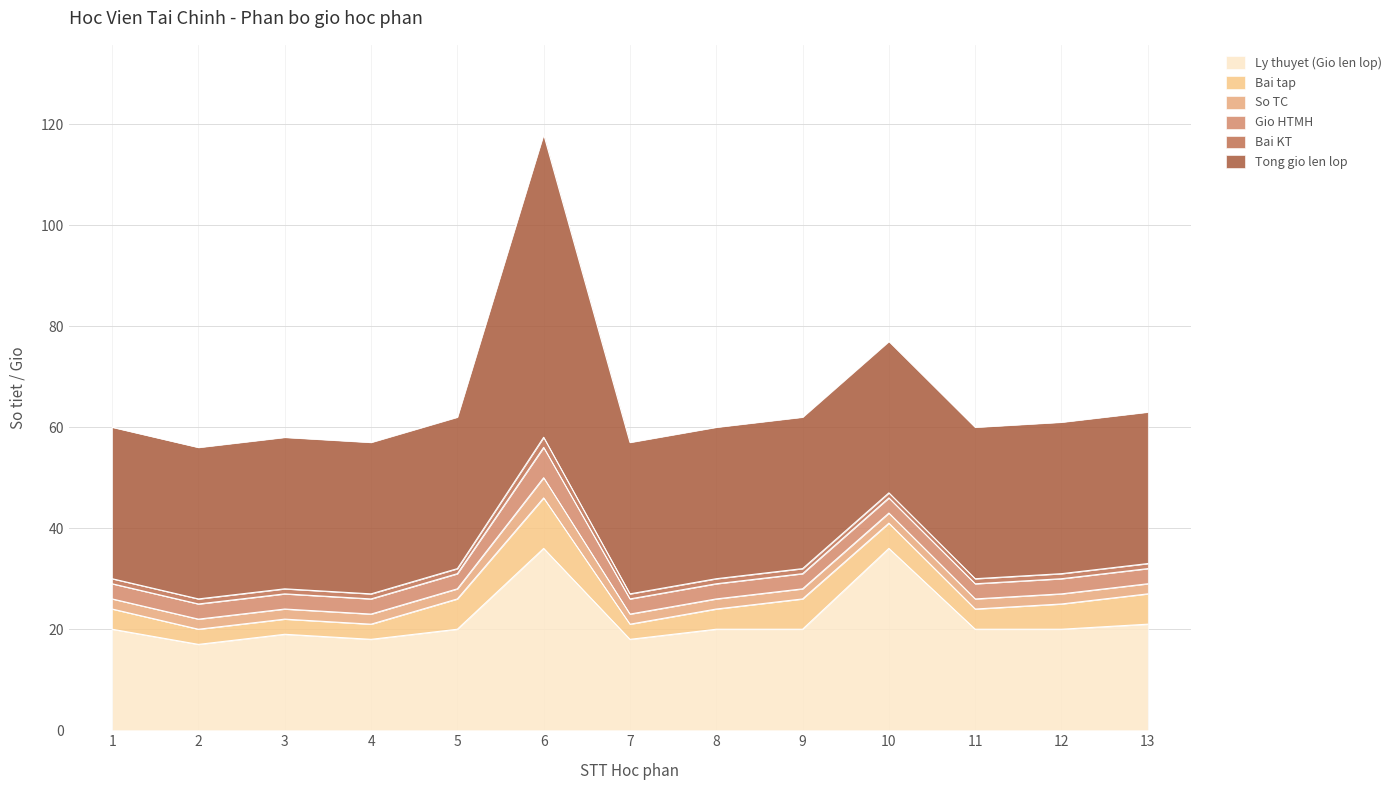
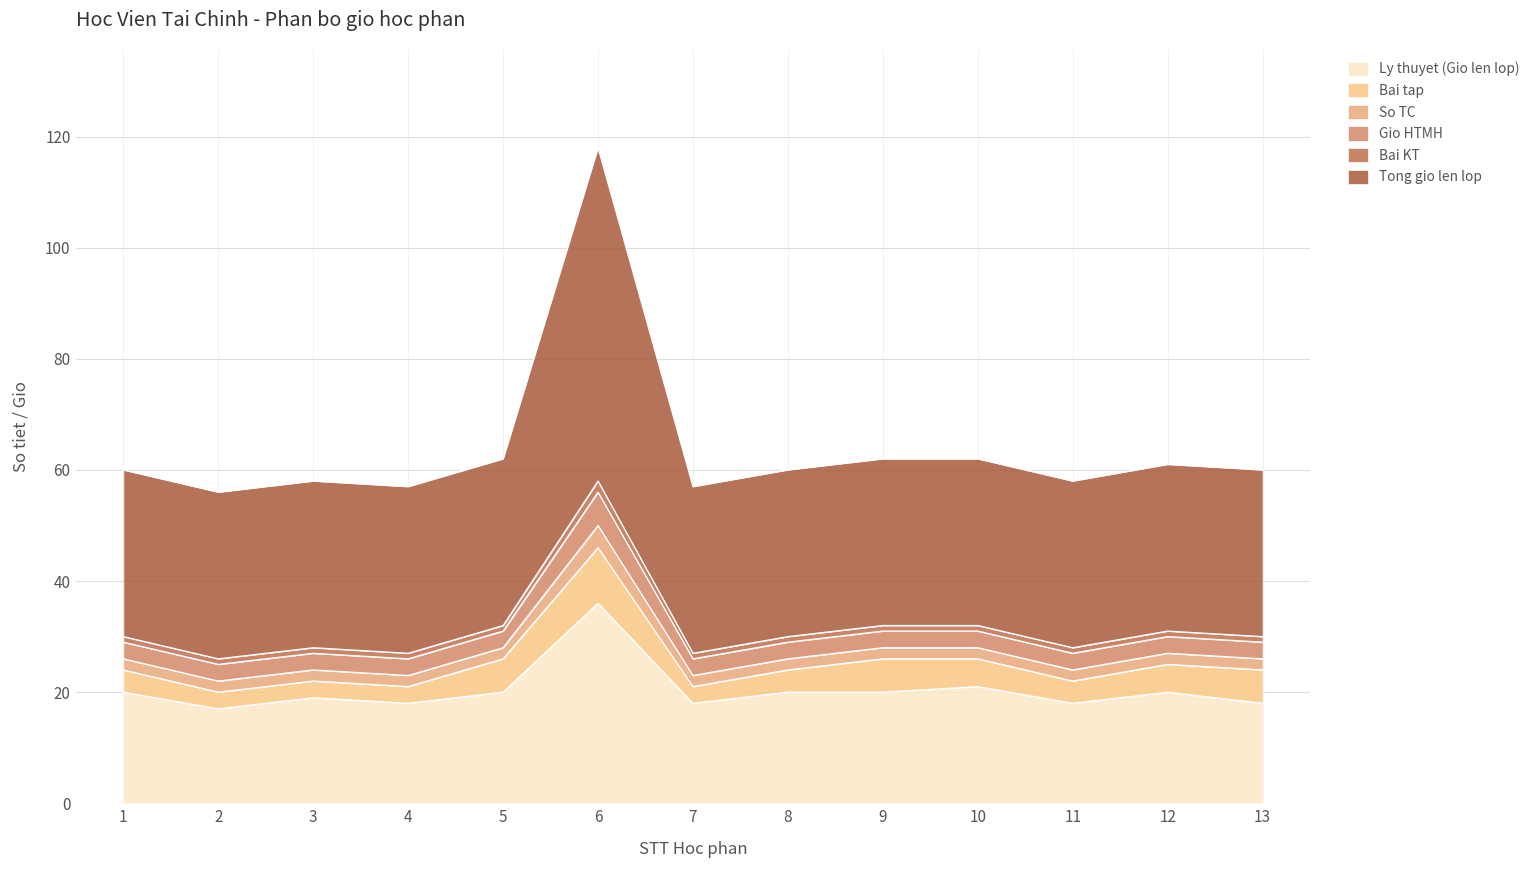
  {
    "Ly thuyet (Gio len lop)": {
      "1": 20,
      "2": 17,
      "3": 19,
      "4": 18,
      "5": 20,
      "6": 36,
      "7": 18,
      "8": 20,
      "9": 20,
-     "10": 36,
-     "11": 20,
+     "10": 21,
+     "11": 18,
      "12": 20,
-     "13": 21
+     "13": 18
    }
  }
